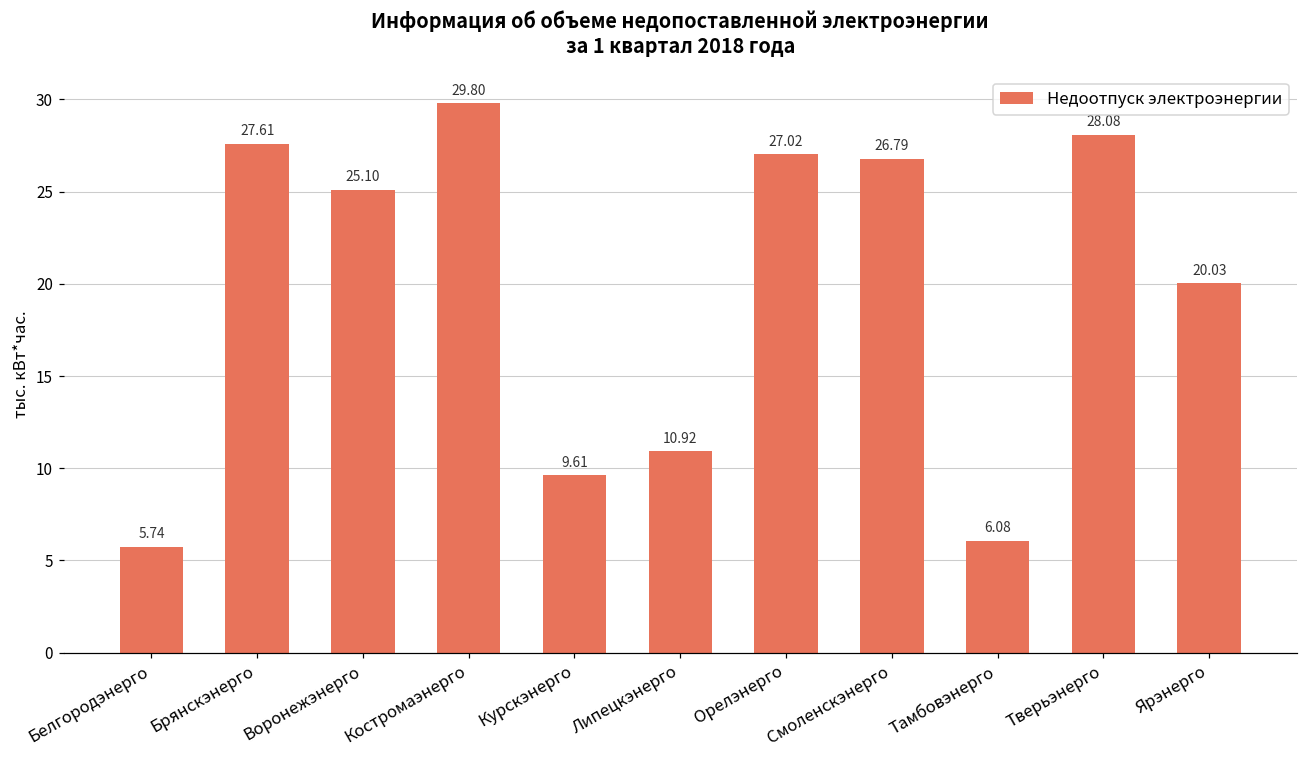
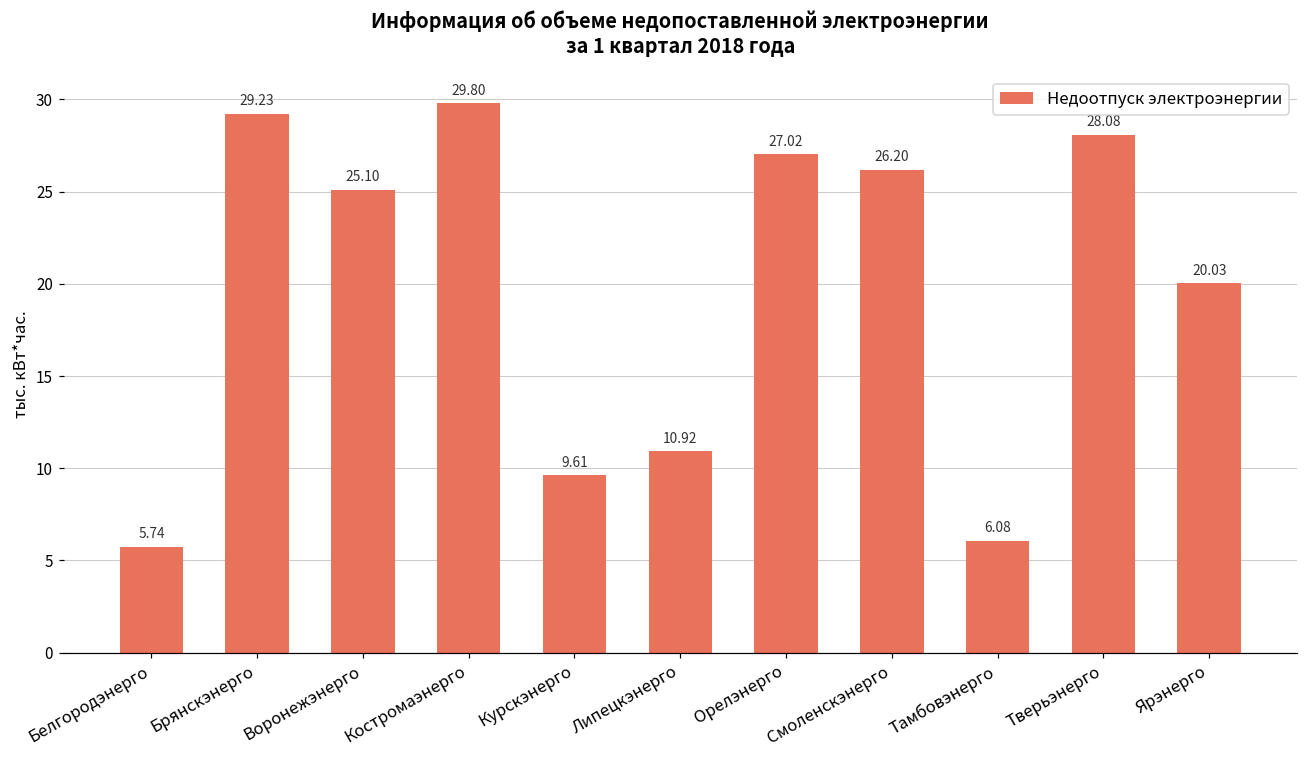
  {
    "Белгородэнерго": 5.74,
-   "Брянскэнерго": 27.61,
+   "Брянскэнерго": 29.23,
    "Воронежэнерго": 25.10,
    "Костромаэнерго": 29.80,
    "Курскэнерго": 9.61,
    "Липецкэнерго": 10.92,
    "Орелэнерго": 27.02,
-   "Смоленскэнерго": 26.79,
+   "Смоленскэнерго": 26.20,
    "Тамбовэнерго": 6.08,
    "Ярэнерго": 20.03
  }
